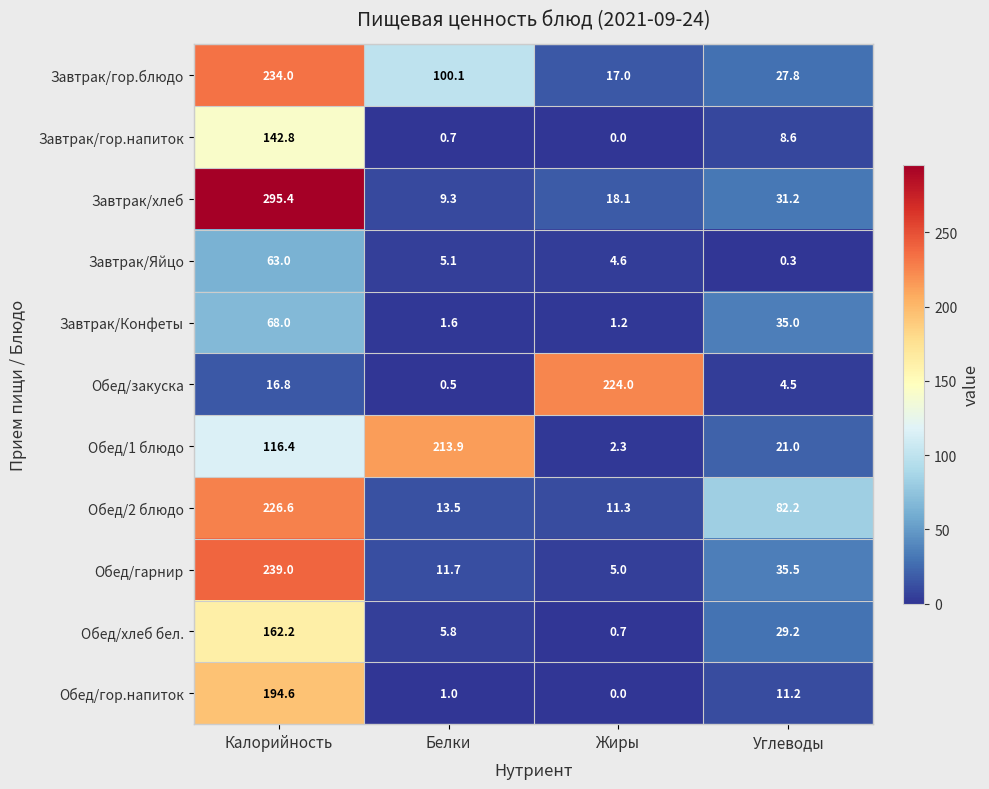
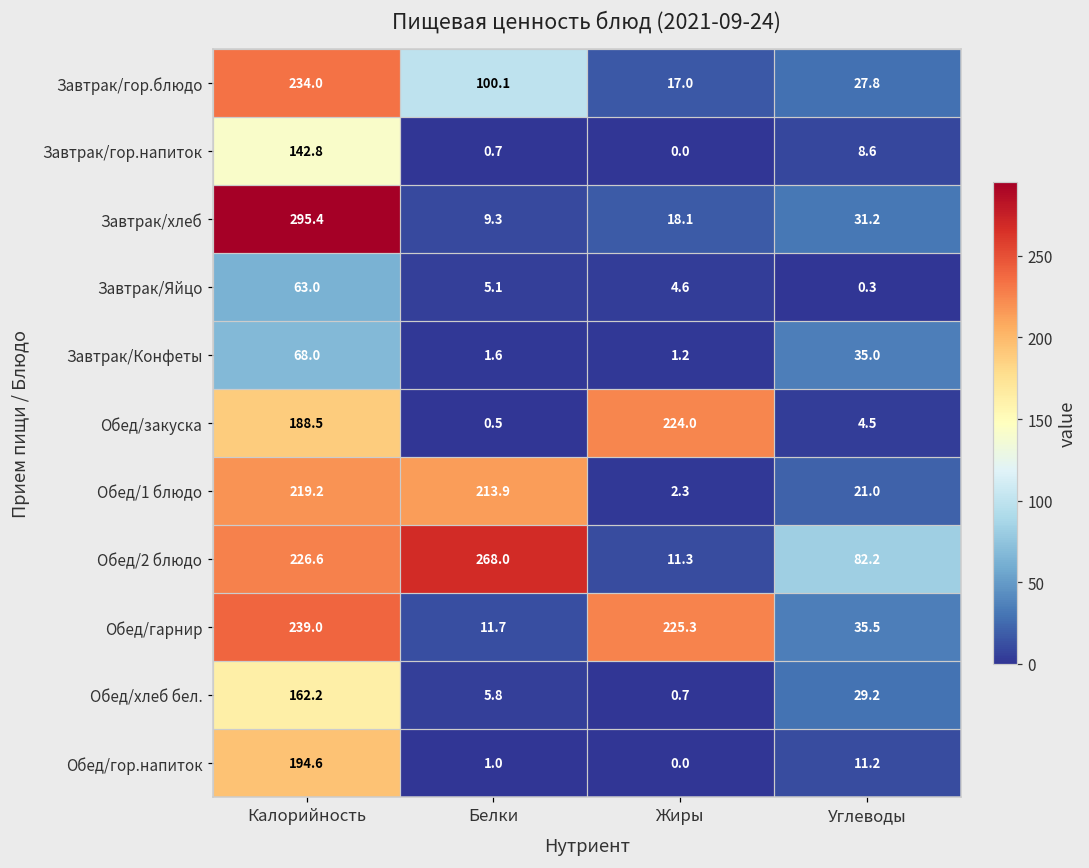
  {
    "Завтрак/гор.блюдо": {
      "Калорийность": 234.0,
      "Белки": 100.1,
      "Жиры": 17.0,
      "Углеводы": 27.8
    },
    "Завтрак/гор.напиток": {
      "Калорийность": 142.8,
      "Белки": 0.7,
      "Жиры": 0.0,
      "Углеводы": 8.6
    },
    "Завтрак/хлеб": {
      "Калорийность": 295.4,
      "Белки": 9.3,
      "Жиры": 18.1,
      "Углеводы": 31.2
    },
    "Завтрак/Яйцо": {
      "Калорийность": 63.0,
      "Белки": 5.1,
      "Жиры": 4.6,
      "Углеводы": 0.3
    },
    "Завтрак/Конфеты": {
      "Калорийность": 68.0,
      "Белки": 1.6,
      "Жиры": 1.2,
      "Углеводы": 35.0
    },
    "Обед/закуска": {
-     "Калорийность": 16.8,
+     "Калорийность": 188.5,
      "Белки": 0.5,
      "Жиры": 224.0,
      "Углеводы": 4.5
    },
    "Обед/1 блюдо": {
-     "Калорийность": 116.4,
+     "Калорийность": 219.2,
      "Белки": 213.9,
      "Жиры": 2.3,
      "Углеводы": 21.0
    },
    "Обед/2 блюдо": {
      "Калорийность": 226.6,
-     "Белки": 13.5,
+     "Белки": 268.0,
      "Жиры": 11.3,
      "Углеводы": 82.2
    },
    "Обед/гарнир": {
      "Калорийность": 239.0,
      "Белки": 11.7,
-     "Жиры": 5.0,
+     "Жиры": 225.3,
      "Углеводы": 35.5
    },
    "Обед/хлеб бел.": {
      "Калорийность": 162.2,
      "Белки": 5.8,
      "Жиры": 0.7,
      "Углеводы": 29.2
    },
    "Обед/гор.напиток": {
      "Калорийность": 194.6,
      "Белки": 1.0,
      "Жиры": 0.0,
      "Углеводы": 11.2
    }
  }
